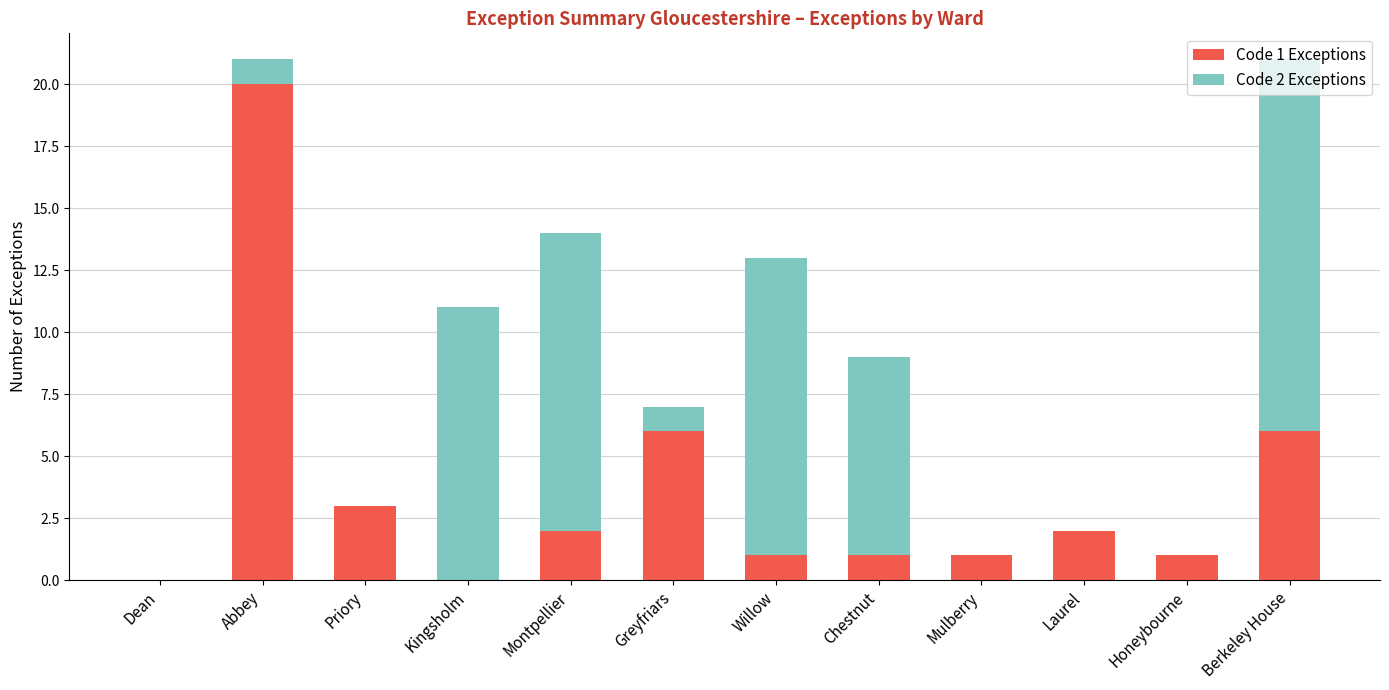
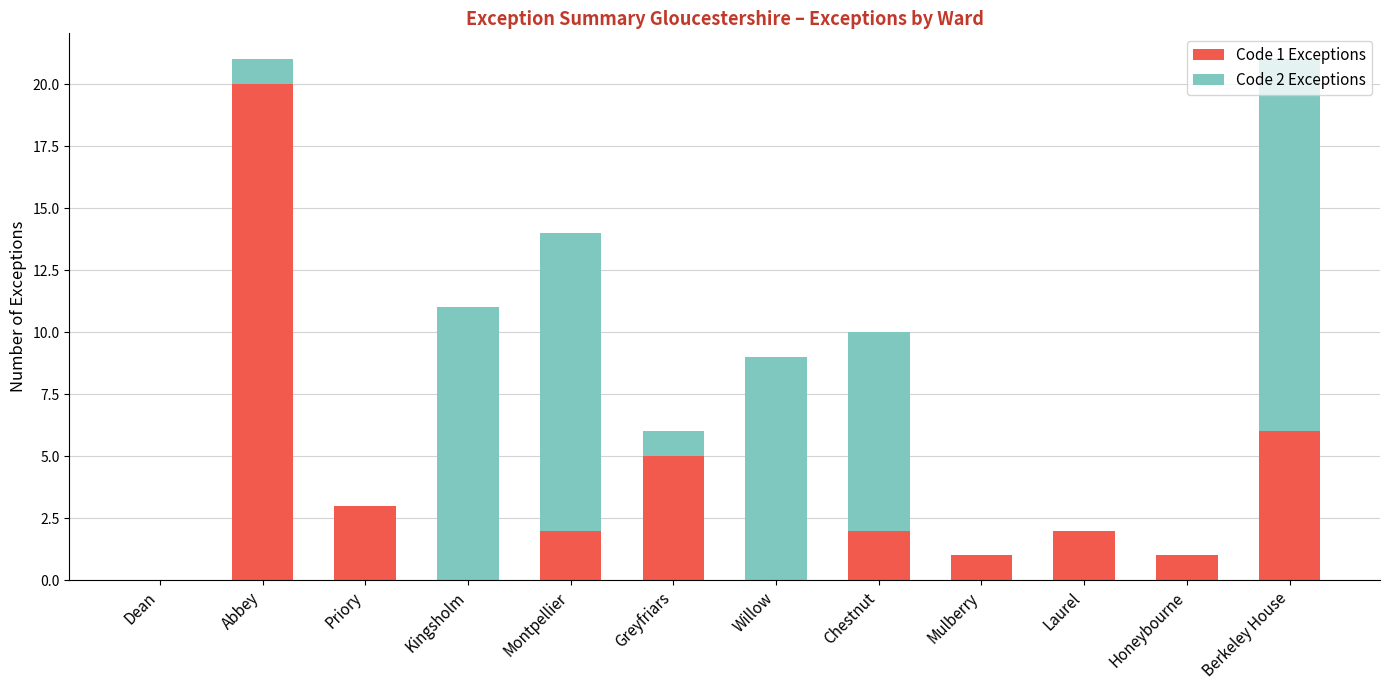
  {
    "Code 1 Exceptions": {
      "Dean": 0,
      "Abbey": 20,
      "Priory": 3,
      "Kingsholm": 0,
      "Montpellier": 2,
-     "Greyfriars": 6,
-     "Willow": 1,
-     "Chestnut": 1,
+     "Greyfriars": 5,
+     "Willow": 0,
+     "Chestnut": 2,
      "Mulberry": 1,
      "Laurel": 2,
      "Honeybourne": 1,
      "Berkeley House": 6
    },
    "Code 2 Exceptions": {
      "Dean": 0,
      "Abbey": 1,
      "Priory": 0,
      "Kingsholm": 11,
      "Montpellier": 12,
      "Greyfriars": 1,
-     "Willow": 12,
+     "Willow": 9,
      "Chestnut": 8,
      "Mulberry": 0,
      "Laurel": 0,
      "Honeybourne": 0
    }
  }
